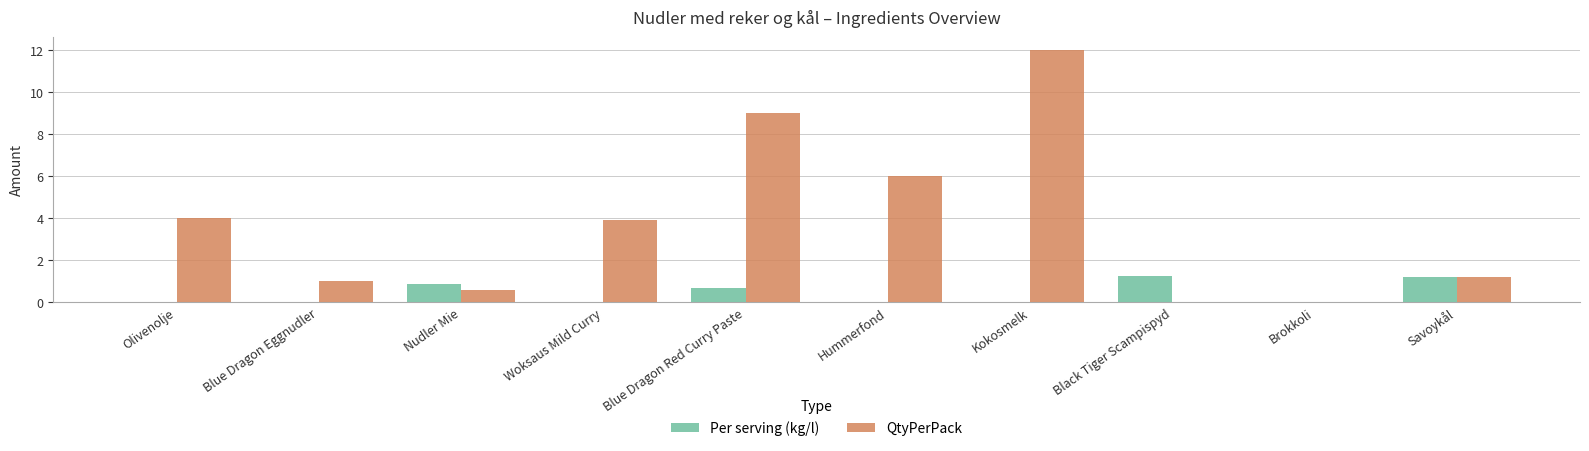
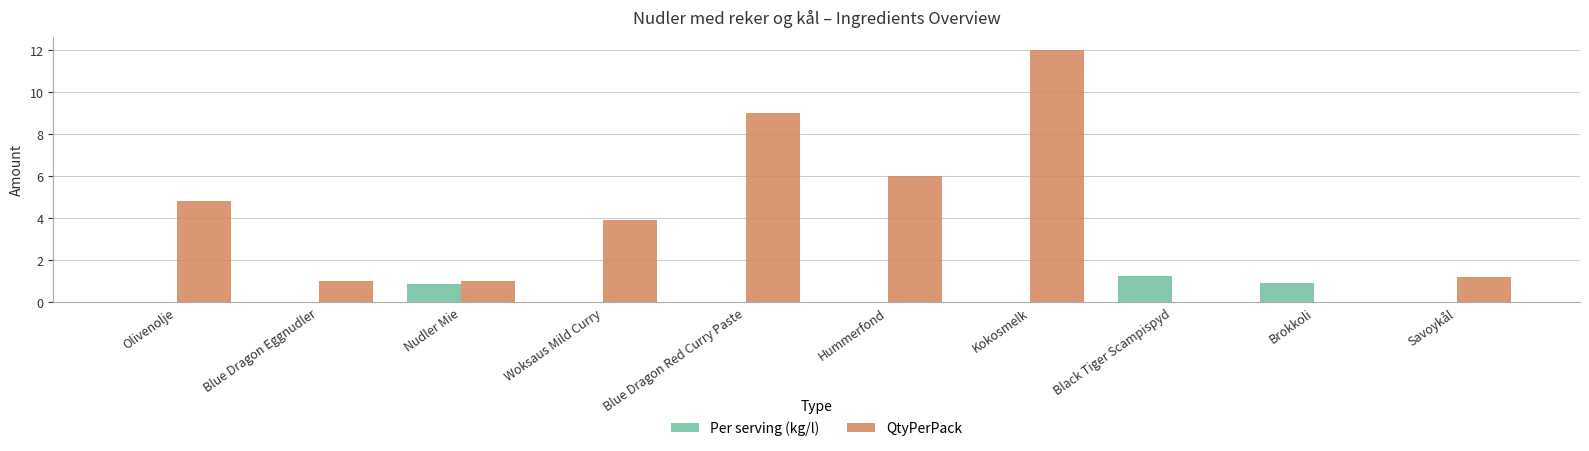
  {
    "Per serving (kg/l)": {
      "Nudler Mie": 0.9,
-     "Blue Dragon Red Curry Paste": 0.7,
+     "Blue Dragon Red Curry Paste": 0.0,
      "Black Tiger Scampispyd": 1.3,
-     "Brokkoli": 0.0,
-     "Savoykål": 1.2
+     "Brokkoli": 0.9,
+     "Savoykål": 0.0
    },
    "QtyPerPack": {
-     "Olivenolje": 4.0,
+     "Olivenolje": 4.8,
      "Blue Dragon Eggnudler": 1.0,
-     "Nudler Mie": 0.6,
+     "Nudler Mie": 1.0,
      "Woksaus Mild Curry": 3.9,
      "Blue Dragon Red Curry Paste": 9.0,
      "Hummerfond": 6.0,
      "Kokosmelk": 12.0,
      "Black Tiger Scampispyd": 0.0,
      "Brokkoli": 0.0,
      "Savoykål": 1.2
    }
  }
